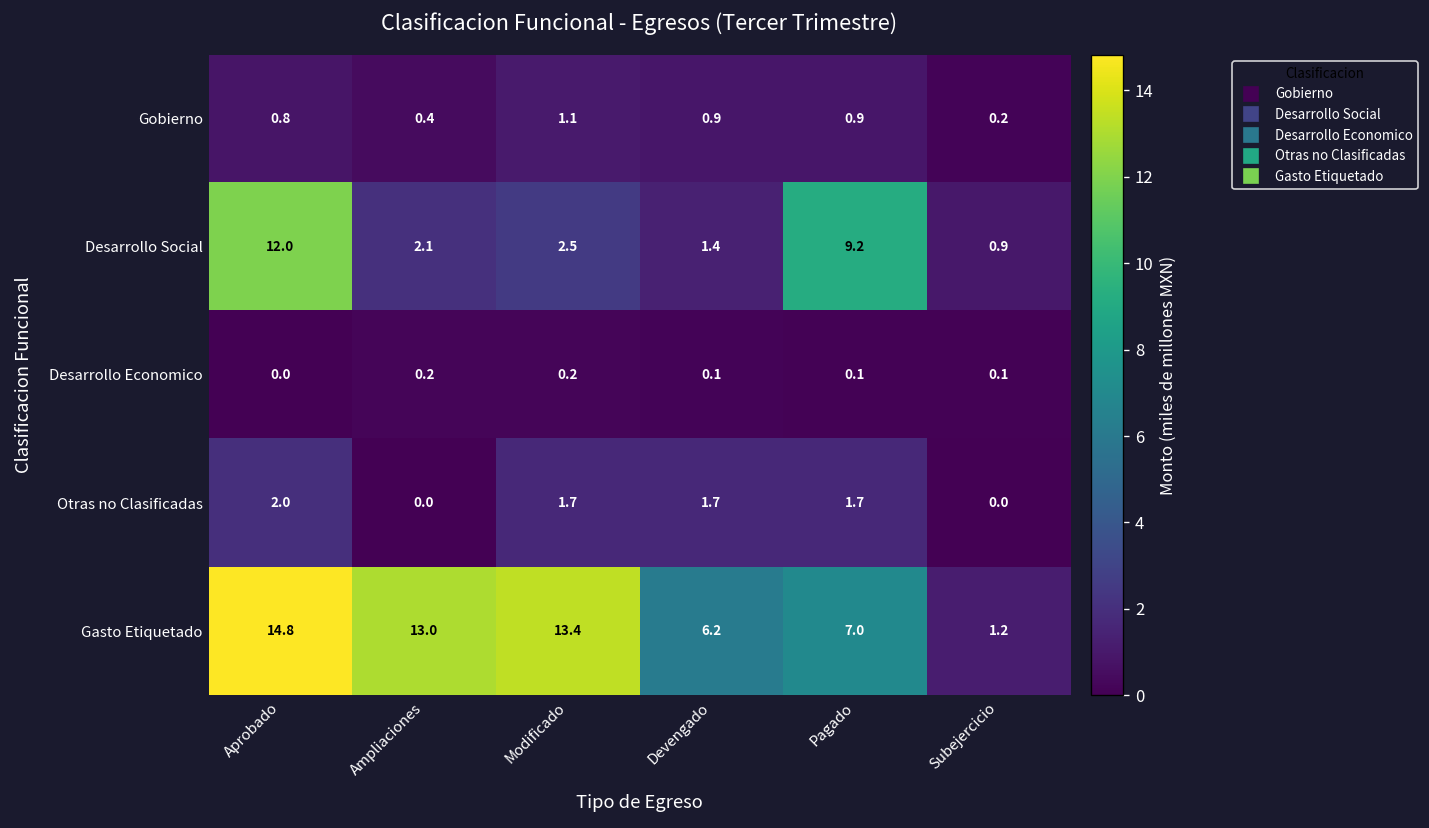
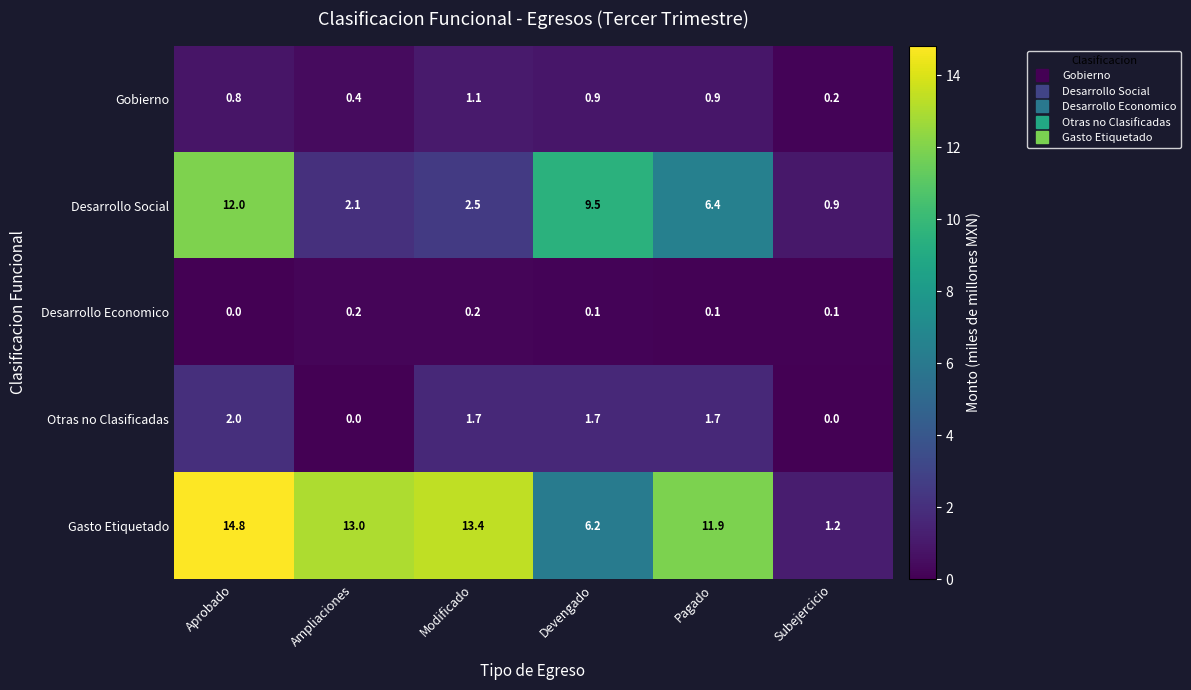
  {
    "Gobierno": {
      "Aprobado": 0.8,
      "Ampliaciones": 0.4,
      "Modificado": 1.1,
      "Devengado": 0.9,
      "Pagado": 0.9,
      "Subejercicio": 0.2
    },
    "Desarrollo Social": {
      "Aprobado": 12.0,
      "Ampliaciones": 2.1,
      "Modificado": 2.5,
-     "Devengado": 1.4,
-     "Pagado": 9.2,
+     "Devengado": 9.5,
+     "Pagado": 6.4,
      "Subejercicio": 0.9
    },
    "Desarrollo Economico": {
      "Aprobado": 0.0,
      "Ampliaciones": 0.2,
      "Modificado": 0.2,
      "Devengado": 0.1,
      "Pagado": 0.1,
      "Subejercicio": 0.1
    },
    "Otras no Clasificadas": {
      "Aprobado": 2.0,
      "Ampliaciones": 0.0,
      "Modificado": 1.7,
      "Devengado": 1.7,
      "Pagado": 1.7,
      "Subejercicio": 0.0
    },
    "Gasto Etiquetado": {
      "Aprobado": 14.8,
      "Ampliaciones": 13.0,
      "Modificado": 13.4,
      "Devengado": 6.2,
-     "Pagado": 7.0,
+     "Pagado": 11.9,
      "Subejercicio": 1.2
    }
  }
